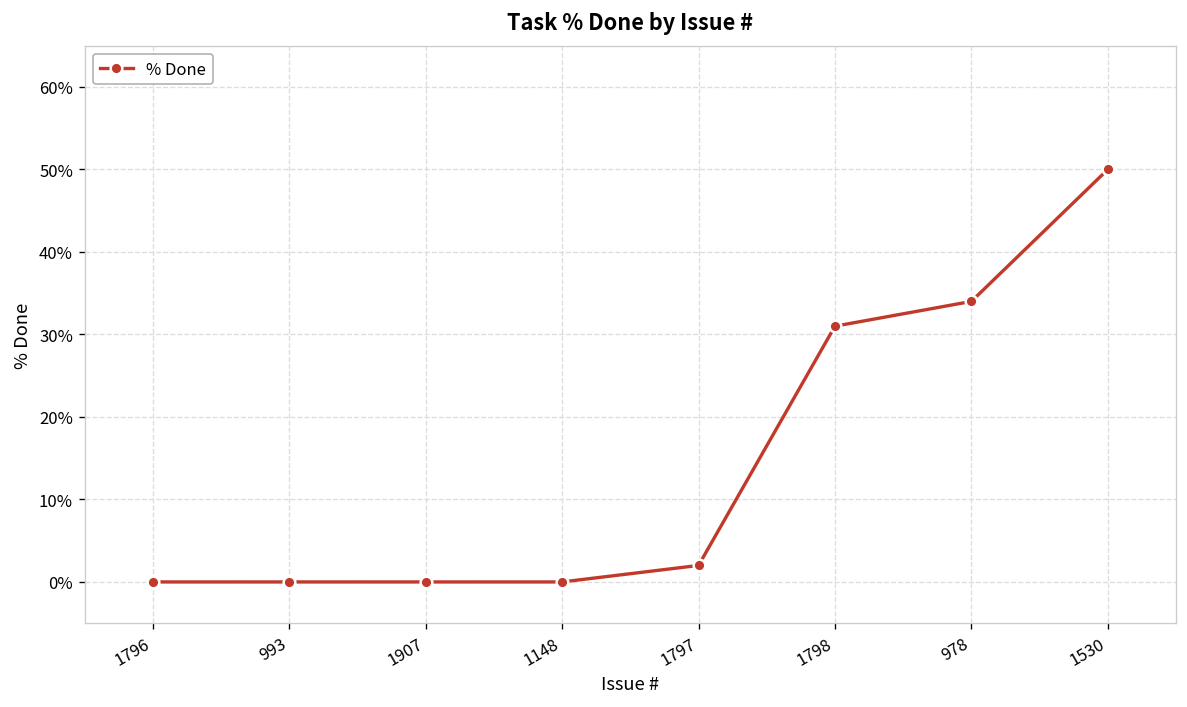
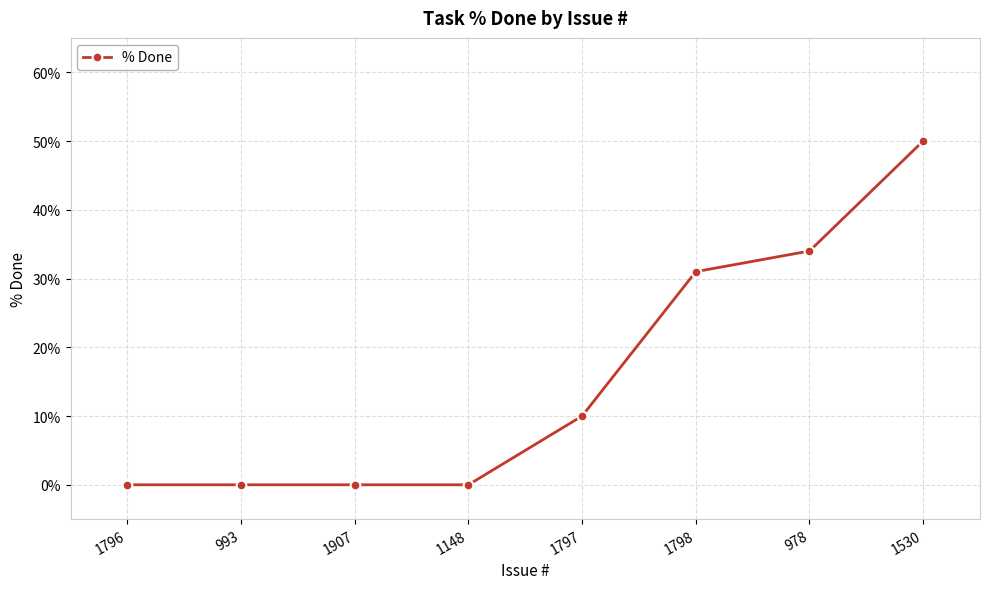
  {
    "1796": "0%",
    "993": "0%",
    "1907": "0%",
    "1148": "0%",
-   "1797": "2%",
+   "1797": "10%",
    "1798": "31%",
    "978": "34%",
    "1530": "50%"
  }
